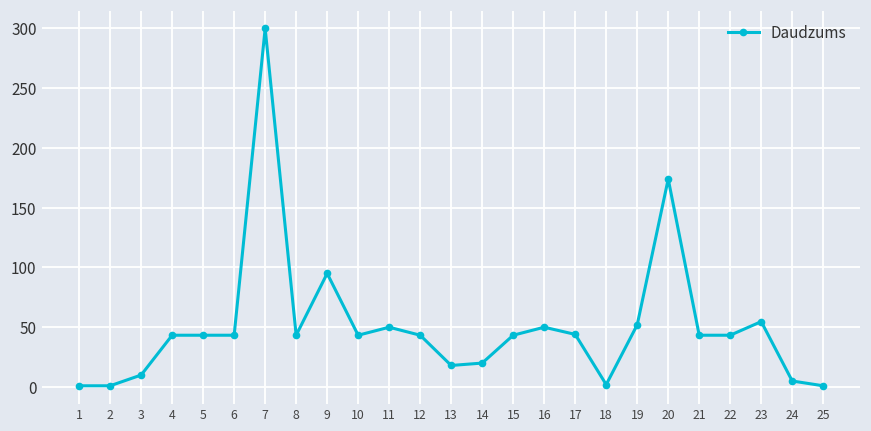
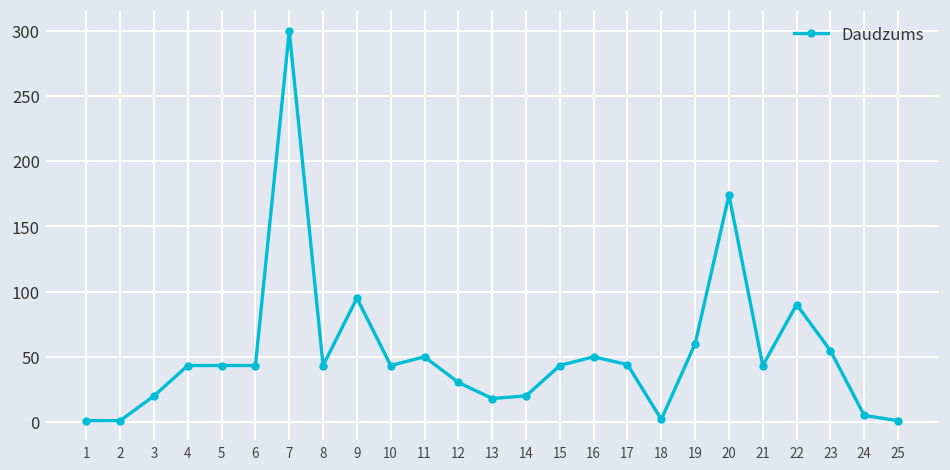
  {
    "1": 1,
    "2": 1,
-   "3": 10,
+   "3": 20,
    "4": 43,
    "5": 43,
    "6": 43,
    "7": 300,
    "8": 43,
    "9": 95,
    "10": 43,
    "11": 50,
-   "12": 43,
+   "12": 30,
    "13": 18,
    "14": 20,
    "15": 43,
    "16": 50,
    "17": 44,
    "18": 2,
-   "19": 52,
+   "19": 60,
    "20": 174,
    "21": 43,
-   "22": 43,
+   "22": 90,
    "23": 55,
    "24": 5,
    "25": 1
  }
